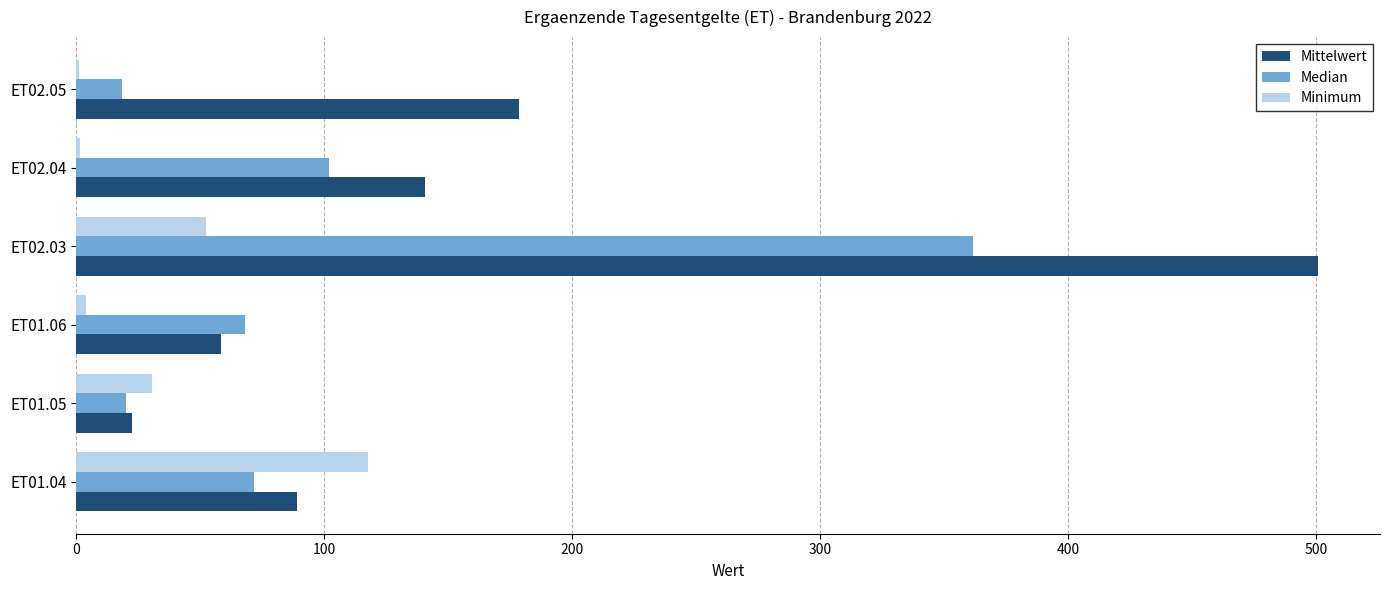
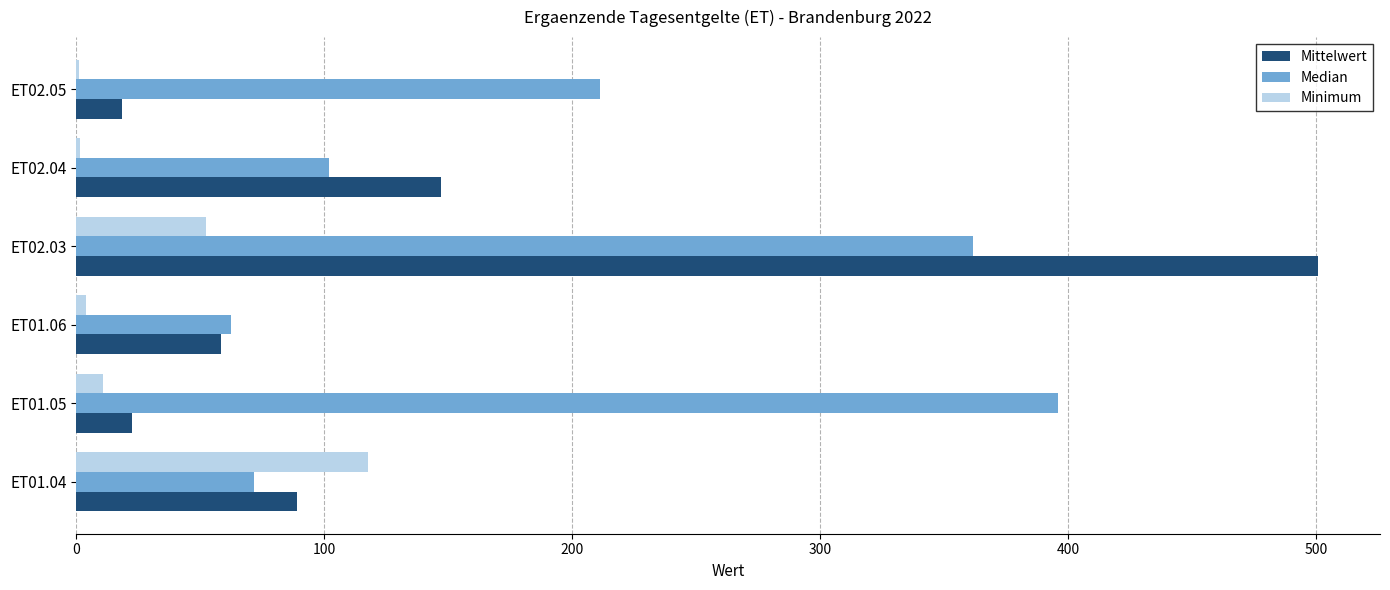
  {
    "Mittelwert": {
-     "ET02.05": 179,
-     "ET02.04": 141,
+     "ET02.05": 18,
+     "ET02.04": 147,
      "ET02.03": 501,
      "ET01.06": 58,
      "ET01.05": 22,
      "ET01.04": 89
    },
    "Median": {
-     "ET02.05": 19,
+     "ET02.05": 211,
      "ET02.04": 102,
      "ET02.03": 362,
-     "ET01.06": 68,
-     "ET01.05": 20,
+     "ET01.06": 62,
+     "ET01.05": 396,
      "ET01.04": 72
    },
    "Minimum": {
      "ET02.04": 2,
      "ET02.03": 52,
      "ET01.06": 4,
-     "ET01.05": 31,
+     "ET01.05": 11,
      "ET01.04": 118
    }
  }
